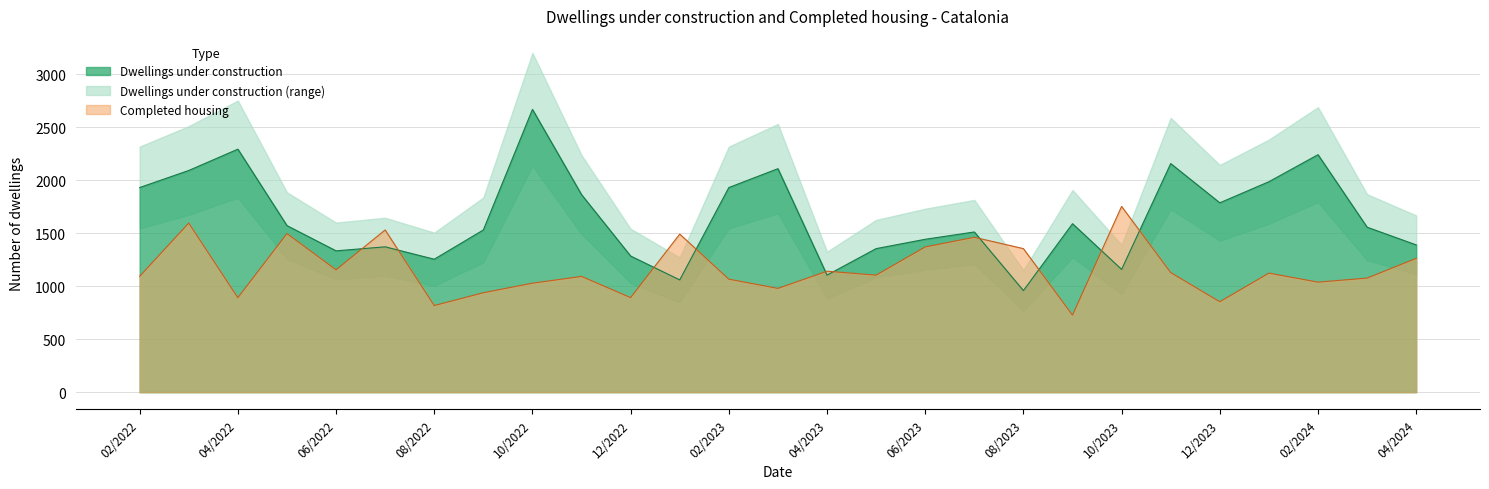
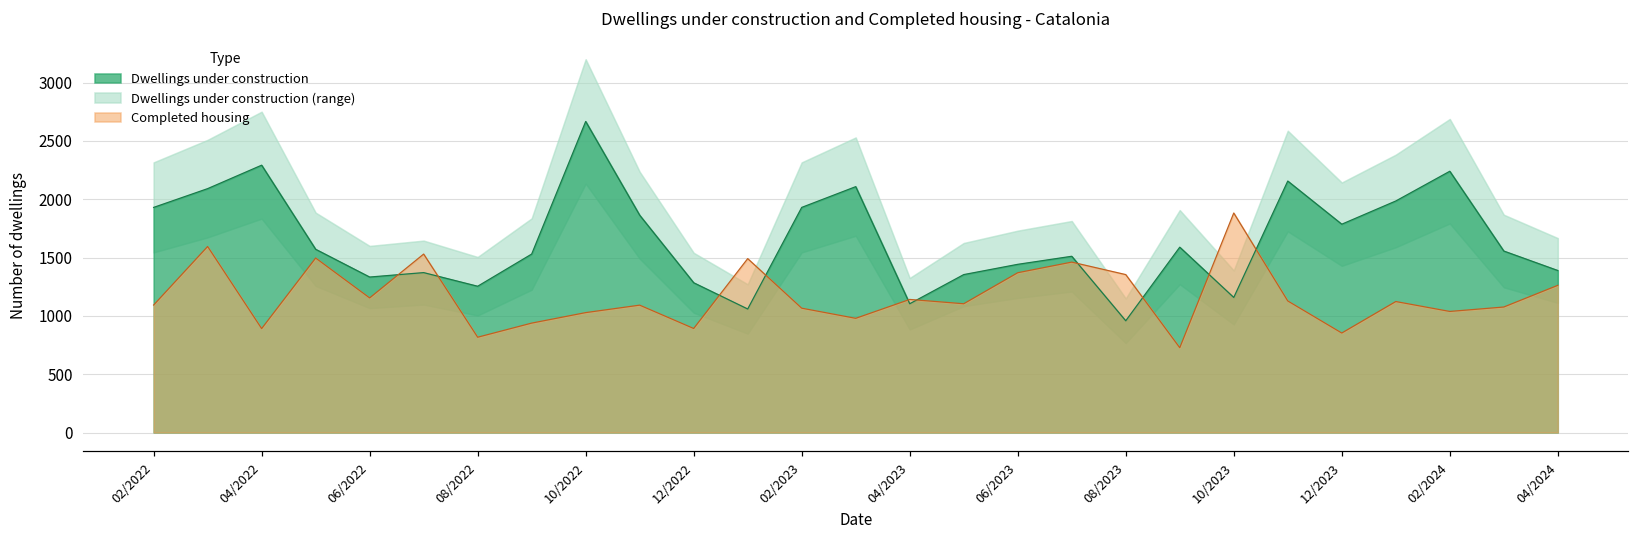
  {
    "Dwellings under construction": {
      "02/2022": 1930,
      "04/2022": 2290,
      "06/2022": 1330,
      "08/2022": 1250,
      "10/2022": 2670,
      "12/2022": 1280,
      "02/2023": 1930,
      "04/2023": 1100,
      "06/2023": 1440,
      "08/2023": 960,
      "10/2023": 1160,
      "12/2023": 1790,
      "02/2024": 2240,
      "04/2024": 1390
    },
    "Completed housing": {
      "02/2022": 1090,
      "04/2022": 890,
      "06/2022": 1150,
      "08/2022": 820,
      "10/2022": 1030,
      "12/2022": 890,
      "02/2023": 1070,
      "04/2023": 1140,
      "06/2023": 1370,
      "08/2023": 1350,
-     "10/2023": 1750,
+     "10/2023": 1880,
      "12/2023": 850,
      "02/2024": 1040,
      "04/2024": 1260
    }
  }
